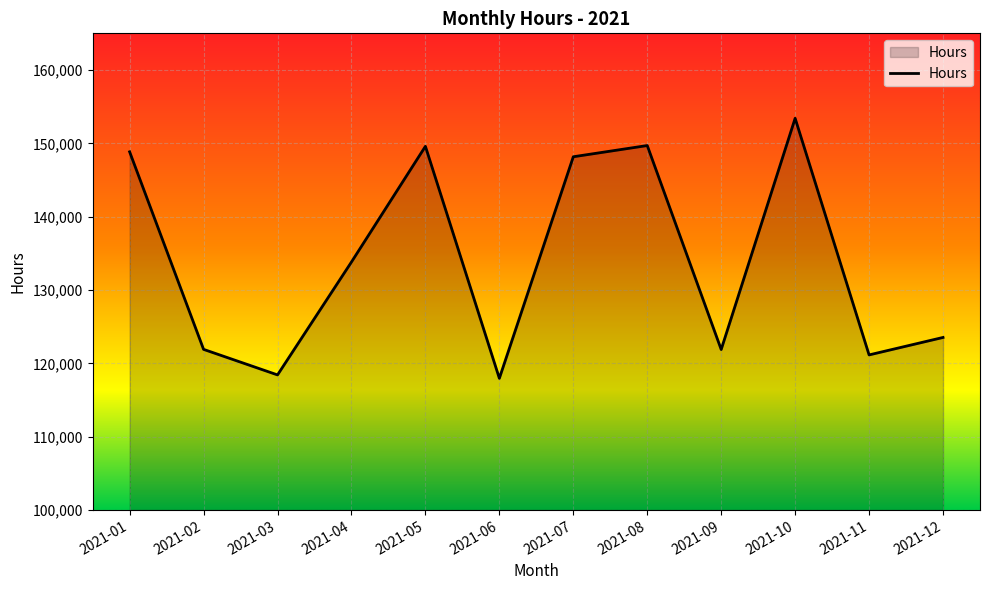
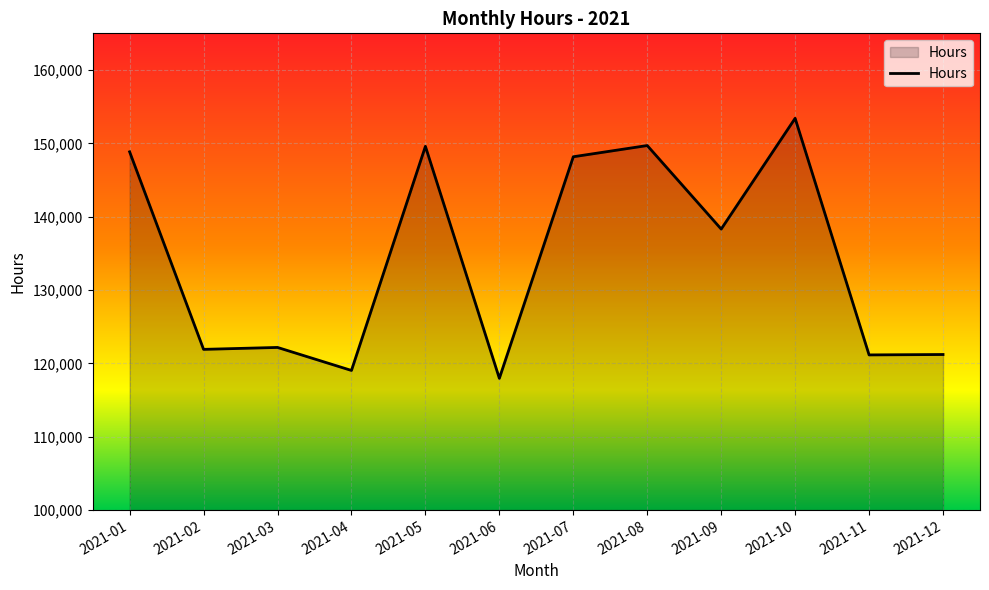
  {
    "2021-01": "149,000",
    "2021-02": "122,000",
-   "2021-03": "118,000",
-   "2021-04": "134,000",
+   "2021-03": "122,000",
+   "2021-04": "119,000",
    "2021-05": "150,000",
    "2021-06": "118,000",
    "2021-07": "148,000",
    "2021-08": "150,000",
-   "2021-09": "122,000",
+   "2021-09": "138,000",
    "2021-10": "153,000",
    "2021-11": "121,000",
-   "2021-12": "124,000"
+   "2021-12": "121,000"
  }
